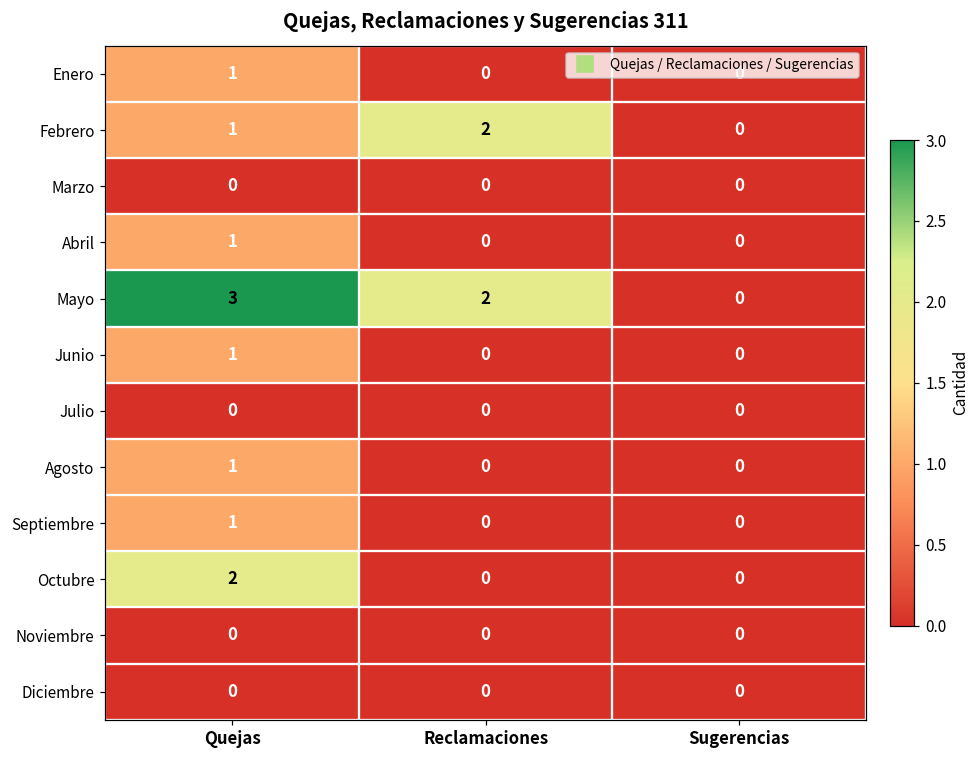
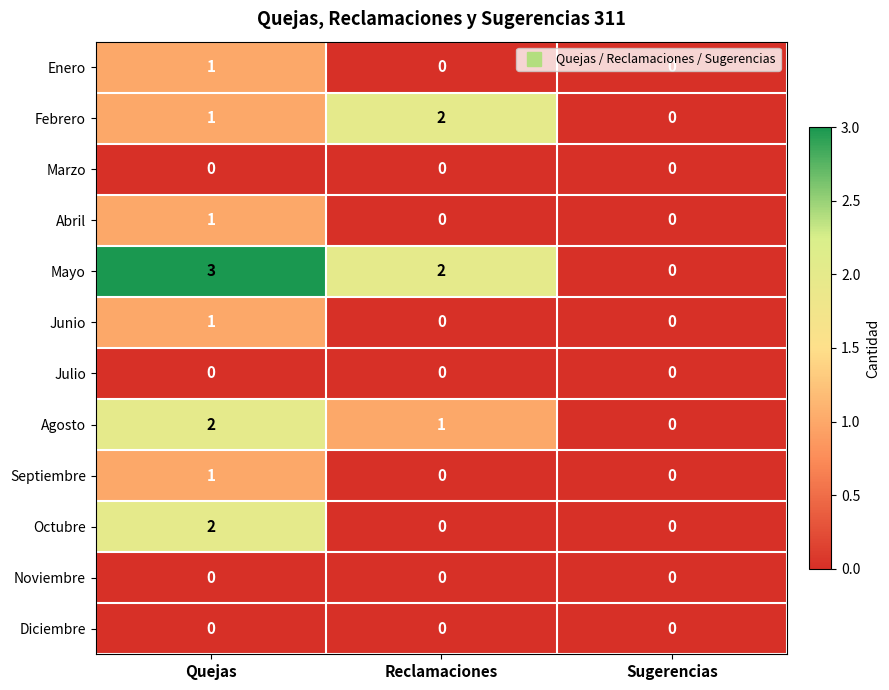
  {
    "Enero": {
      "Quejas": 1,
      "Reclamaciones": 0
    },
    "Febrero": {
      "Quejas": 1,
      "Reclamaciones": 2,
      "Sugerencias": 0
    },
    "Marzo": {
      "Quejas": 0,
      "Reclamaciones": 0,
      "Sugerencias": 0
    },
    "Abril": {
      "Quejas": 1,
      "Reclamaciones": 0,
      "Sugerencias": 0
    },
    "Mayo": {
      "Quejas": 3,
      "Reclamaciones": 2,
      "Sugerencias": 0
    },
    "Junio": {
      "Quejas": 1,
      "Reclamaciones": 0,
      "Sugerencias": 0
    },
    "Julio": {
      "Quejas": 0,
      "Reclamaciones": 0,
      "Sugerencias": 0
    },
    "Agosto": {
-     "Quejas": 1,
-     "Reclamaciones": 0,
+     "Quejas": 2,
+     "Reclamaciones": 1,
      "Sugerencias": 0
    },
    "Septiembre": {
      "Quejas": 1,
      "Reclamaciones": 0,
      "Sugerencias": 0
    },
    "Octubre": {
      "Quejas": 2,
      "Reclamaciones": 0,
      "Sugerencias": 0
    },
    "Noviembre": {
      "Quejas": 0,
      "Reclamaciones": 0,
      "Sugerencias": 0
    },
    "Diciembre": {
      "Quejas": 0,
      "Reclamaciones": 0,
      "Sugerencias": 0
    }
  }
